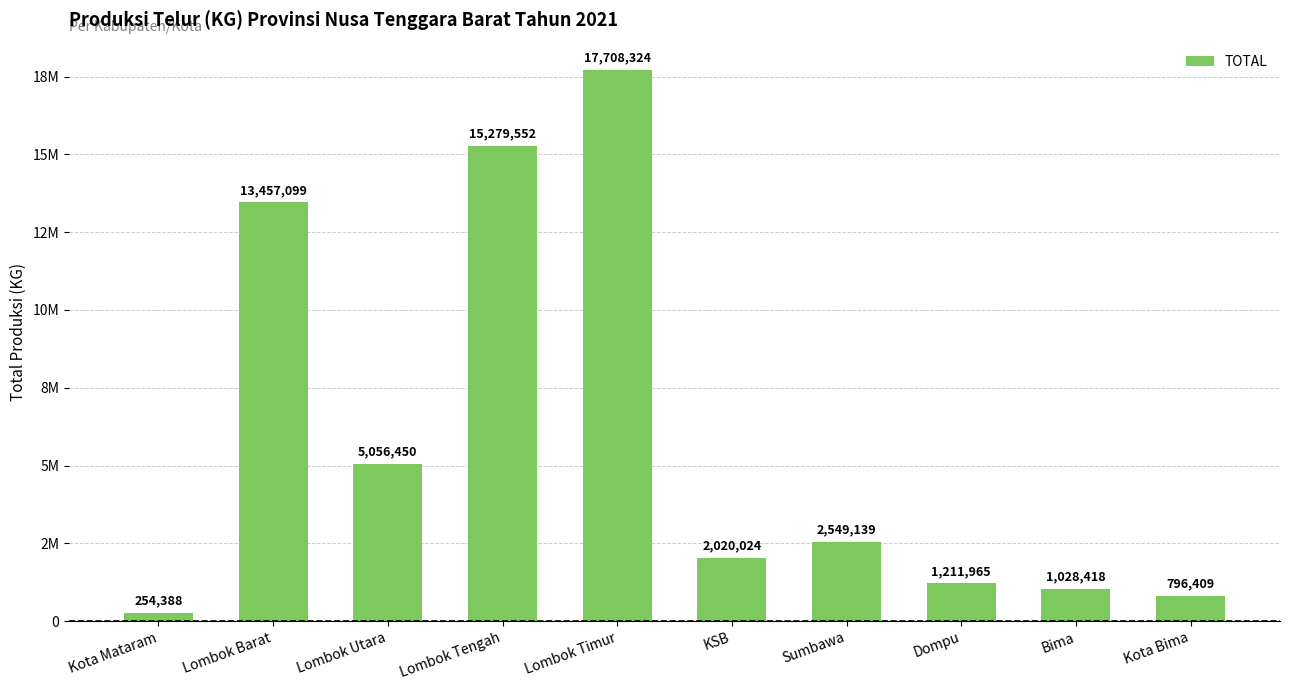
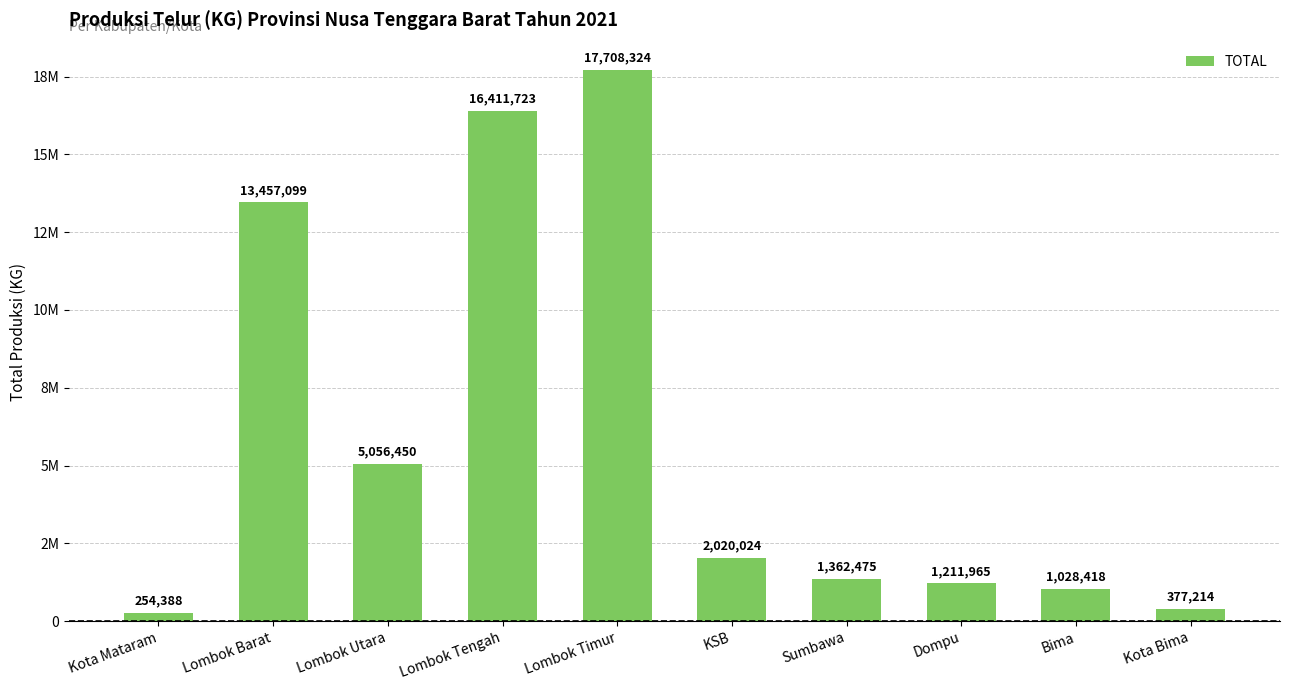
  {
    "Kota Mataram": "254,388",
    "Lombok Barat": "13,457,099",
    "Lombok Utara": "5,056,450",
-   "Lombok Tengah": "15,279,552",
+   "Lombok Tengah": "16,411,723",
    "Lombok Timur": "17,708,324",
    "KSB": "2,020,024",
-   "Sumbawa": "2,549,139",
+   "Sumbawa": "1,362,475",
    "Dompu": "1,211,965",
    "Bima": "1,028,418",
-   "Kota Bima": "796,409"
+   "Kota Bima": "377,214"
  }
